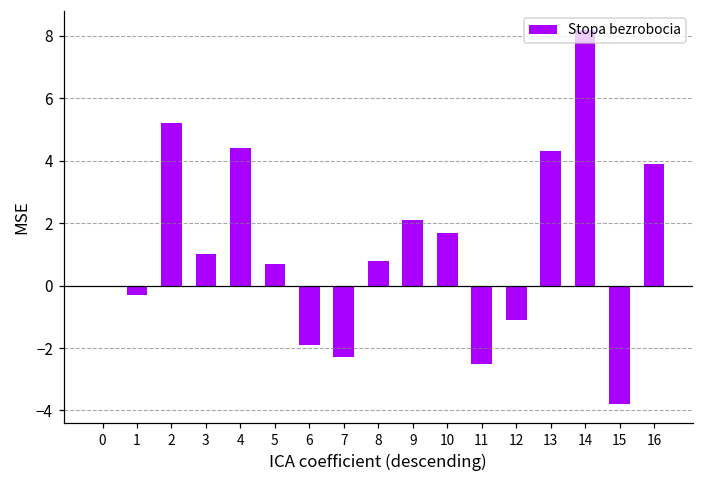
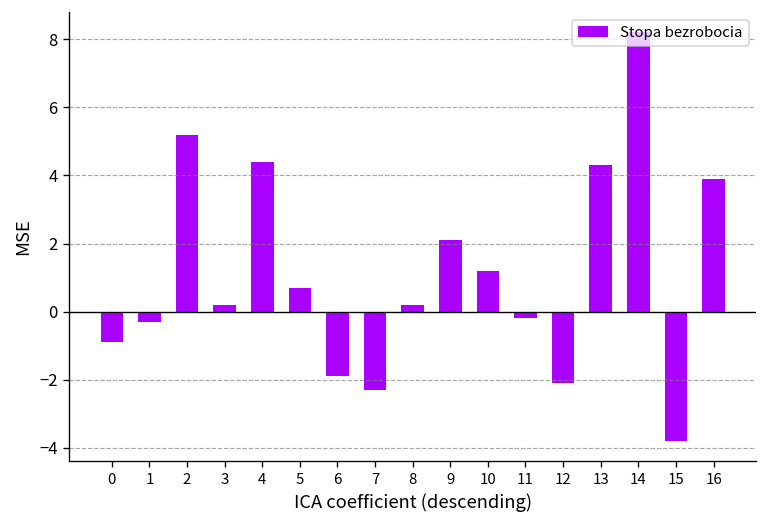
  {
-   "0": 0.0,
+   "0": -0.9,
    "1": -0.3,
    "2": 5.2,
-   "3": 1.0,
+   "3": 0.2,
    "4": 4.4,
    "5": 0.7,
    "6": -1.9,
    "7": -2.3,
-   "8": 0.8,
+   "8": 0.2,
    "9": 2.1,
-   "10": 1.7,
-   "11": -2.5,
-   "12": -1.1,
+   "10": 1.2,
+   "11": -0.2,
+   "12": -2.1,
    "13": 4.3,
    "15": -3.8,
    "16": 3.9
  }
